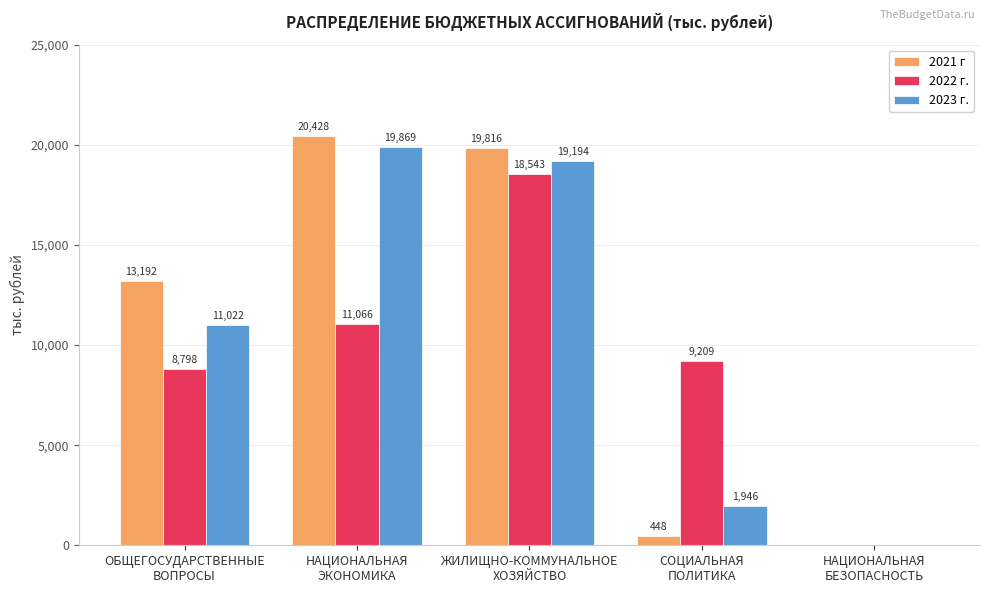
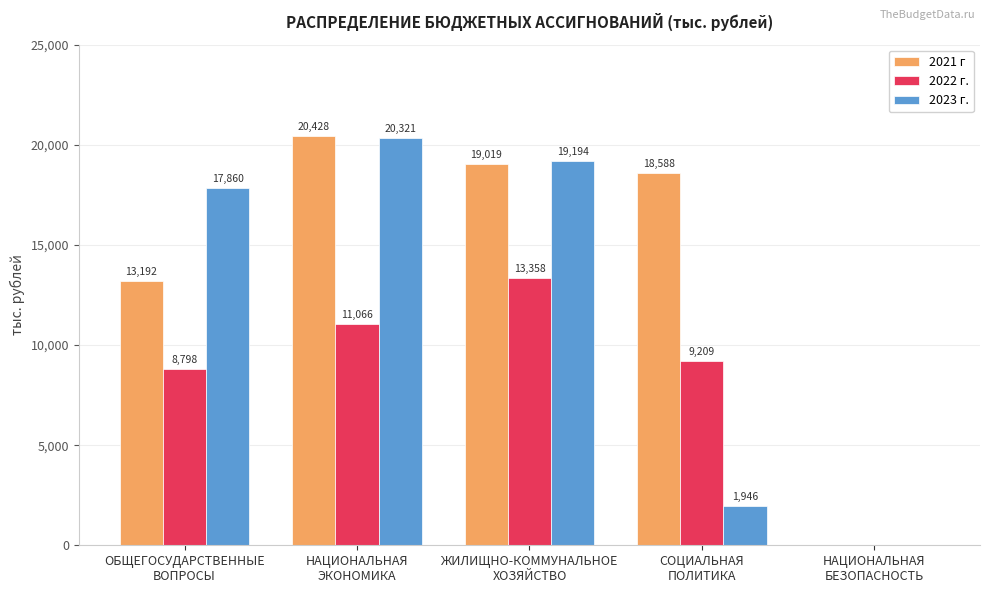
  {
    "2021 г": {
      "ОБЩЕГОСУДАРСТВЕННЫЕ ВОПРОСЫ": "13,192",
      "НАЦИОНАЛЬНАЯ ЭКОНОМИКА": "20,428",
-     "ЖИЛИЩНО-КОММУНАЛЬНОЕ ХОЗЯЙСТВО": "19,816",
-     "СОЦИАЛЬНАЯ ПОЛИТИКА": "448"
+     "ЖИЛИЩНО-КОММУНАЛЬНОЕ ХОЗЯЙСТВО": "19,019",
+     "СОЦИАЛЬНАЯ ПОЛИТИКА": "18,588"
    },
    "2022 г.": {
      "ОБЩЕГОСУДАРСТВЕННЫЕ ВОПРОСЫ": "8,798",
      "НАЦИОНАЛЬНАЯ ЭКОНОМИКА": "11,066",
-     "ЖИЛИЩНО-КОММУНАЛЬНОЕ ХОЗЯЙСТВО": "18,543",
+     "ЖИЛИЩНО-КОММУНАЛЬНОЕ ХОЗЯЙСТВО": "13,358",
      "СОЦИАЛЬНАЯ ПОЛИТИКА": "9,209"
    },
    "2023 г.": {
-     "ОБЩЕГОСУДАРСТВЕННЫЕ ВОПРОСЫ": "11,022",
-     "НАЦИОНАЛЬНАЯ ЭКОНОМИКА": "19,869",
+     "ОБЩЕГОСУДАРСТВЕННЫЕ ВОПРОСЫ": "17,860",
+     "НАЦИОНАЛЬНАЯ ЭКОНОМИКА": "20,321",
      "ЖИЛИЩНО-КОММУНАЛЬНОЕ ХОЗЯЙСТВО": "19,194",
      "СОЦИАЛЬНАЯ ПОЛИТИКА": "1,946"
    }
  }
